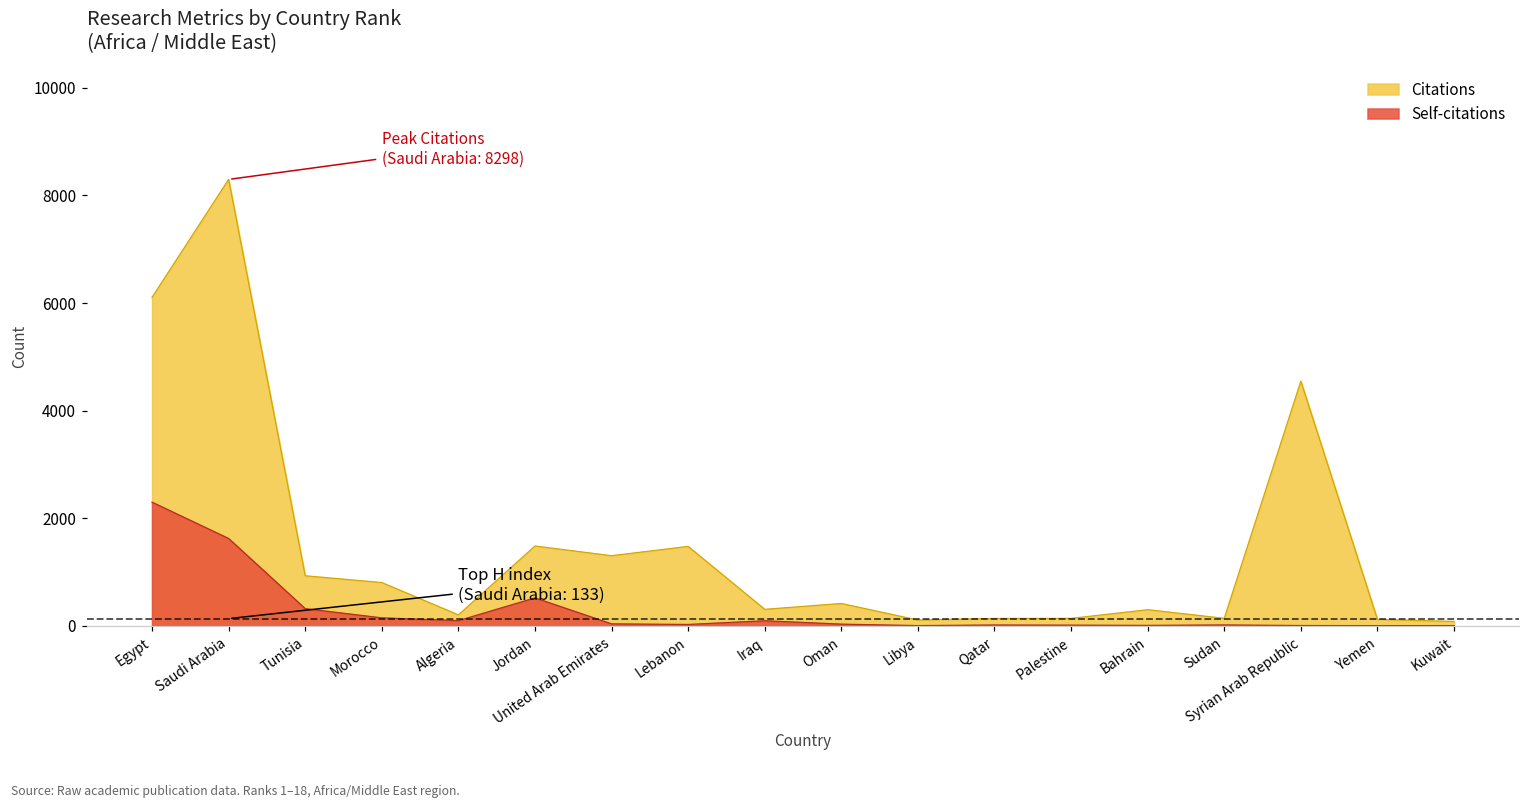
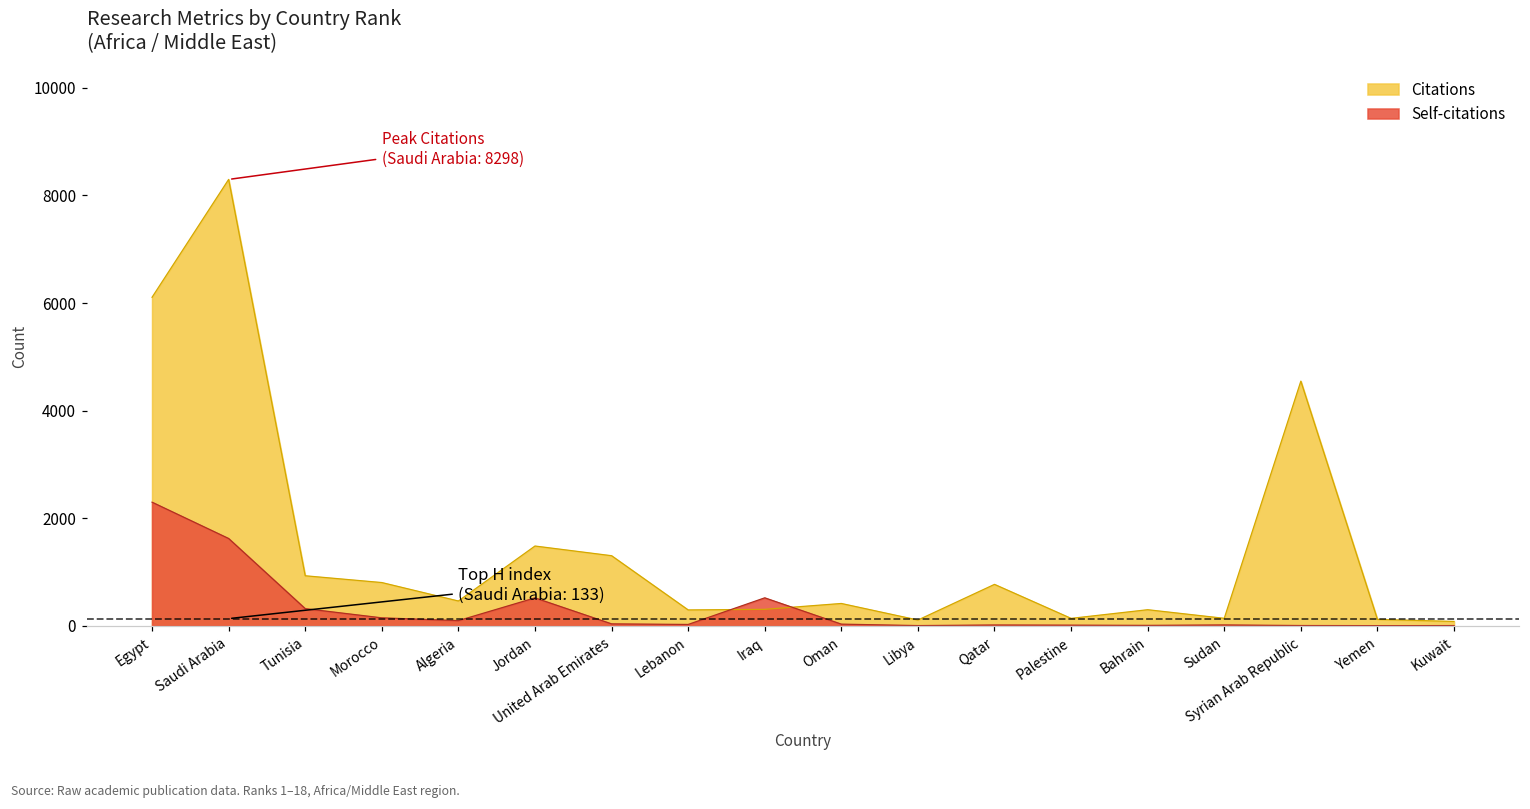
  {
    "Citations": {
      "Egypt": 6100,
-     "Algeria": 200,
+     "Algeria": 500,
      "Jordan": 1500,
      "United Arab Emirates": 1300,
-     "Lebanon": 1500,
+     "Lebanon": 300,
      "Iraq": 300,
      "Oman": 400,
      "Libya": 100,
-     "Qatar": 100,
+     "Qatar": 800,
      "Palestine": 100,
      "Bahrain": 300,
      "Sudan": 100,
      "Syrian Arab Republic": 4500,
      "Yemen": 100,
      "Kuwait": 100
    },
    "Self-citations": {
      "Egypt": 2300,
      "Saudi Arabia": 1600,
      "Algeria": 100,
      "United Arab Emirates": 0,
      "Lebanon": 0,
-     "Iraq": 100,
+     "Iraq": 500,
      "Oman": 0,
      "Libya": 0,
      "Qatar": 0,
      "Palestine": 0,
      "Bahrain": 0,
      "Sudan": 0,
      "Syrian Arab Republic": 0,
      "Yemen": 0,
      "Kuwait": 0
    }
  }
